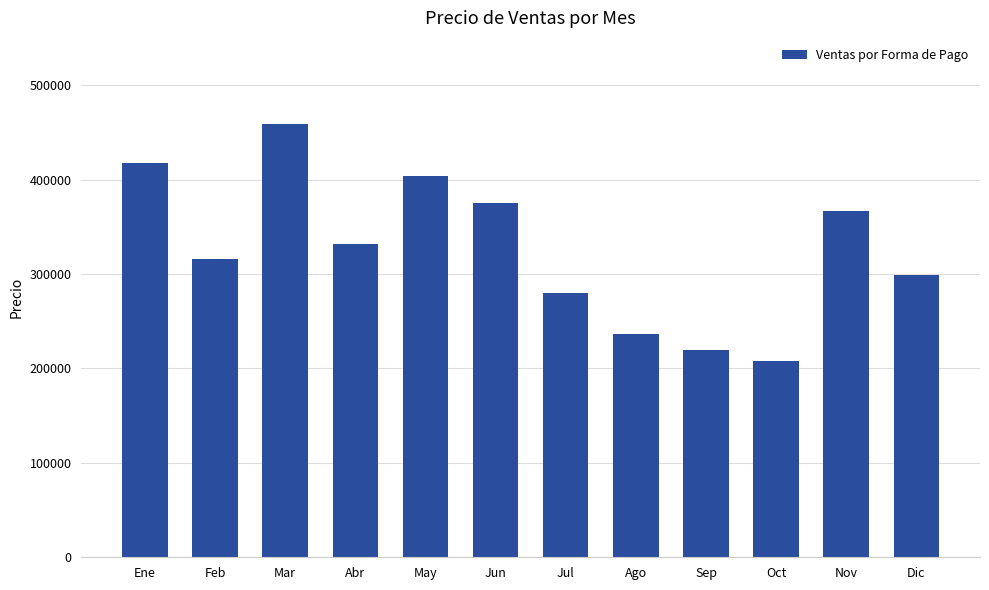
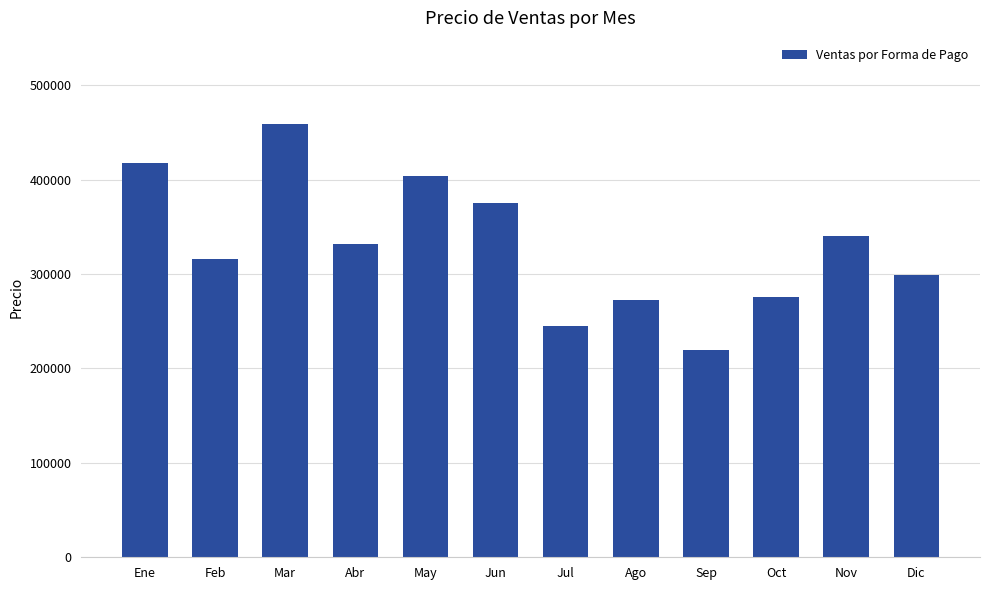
  {
    "Ene": 420000,
    "Feb": 320000,
    "Mar": 460000,
    "Abr": 330000,
    "May": 400000,
    "Jun": 370000,
-   "Jul": 280000,
-   "Ago": 240000,
+   "Jul": 240000,
+   "Ago": 270000,
    "Sep": 220000,
-   "Oct": 210000,
-   "Nov": 370000,
+   "Oct": 280000,
+   "Nov": 340000,
    "Dic": 300000
  }
